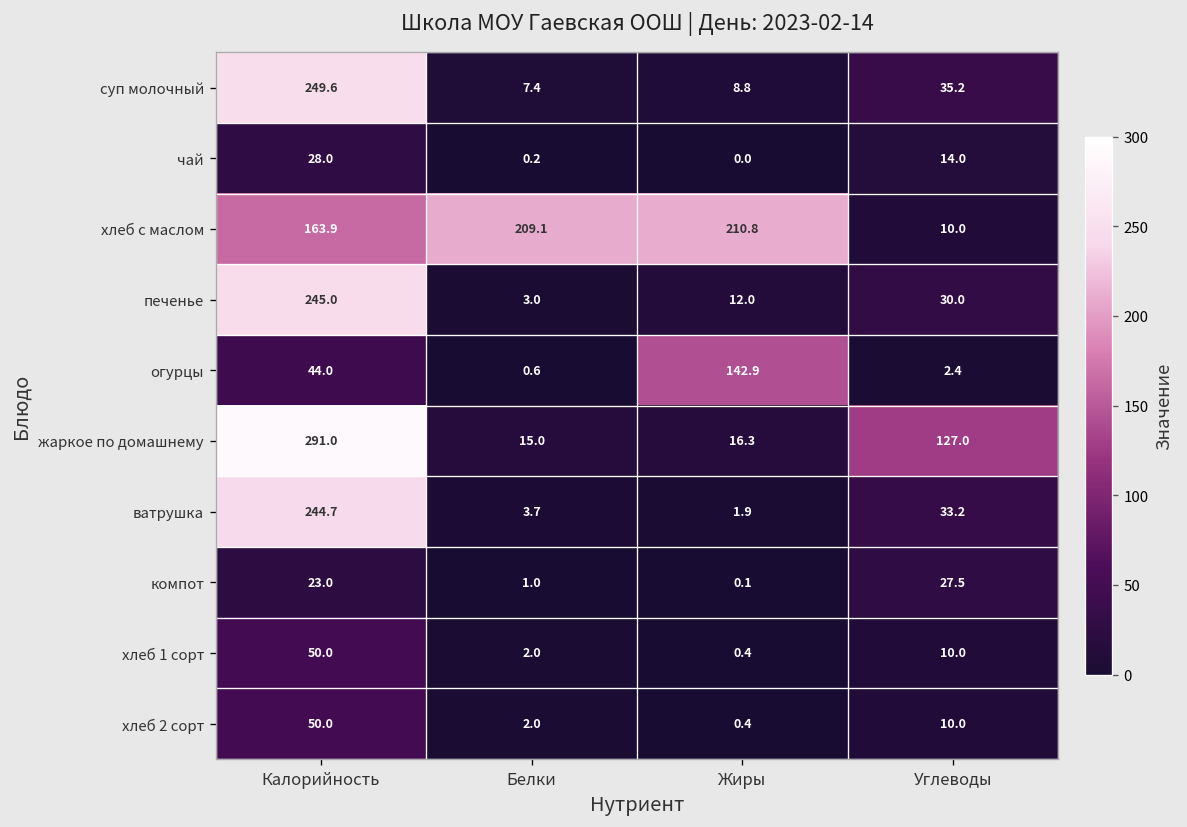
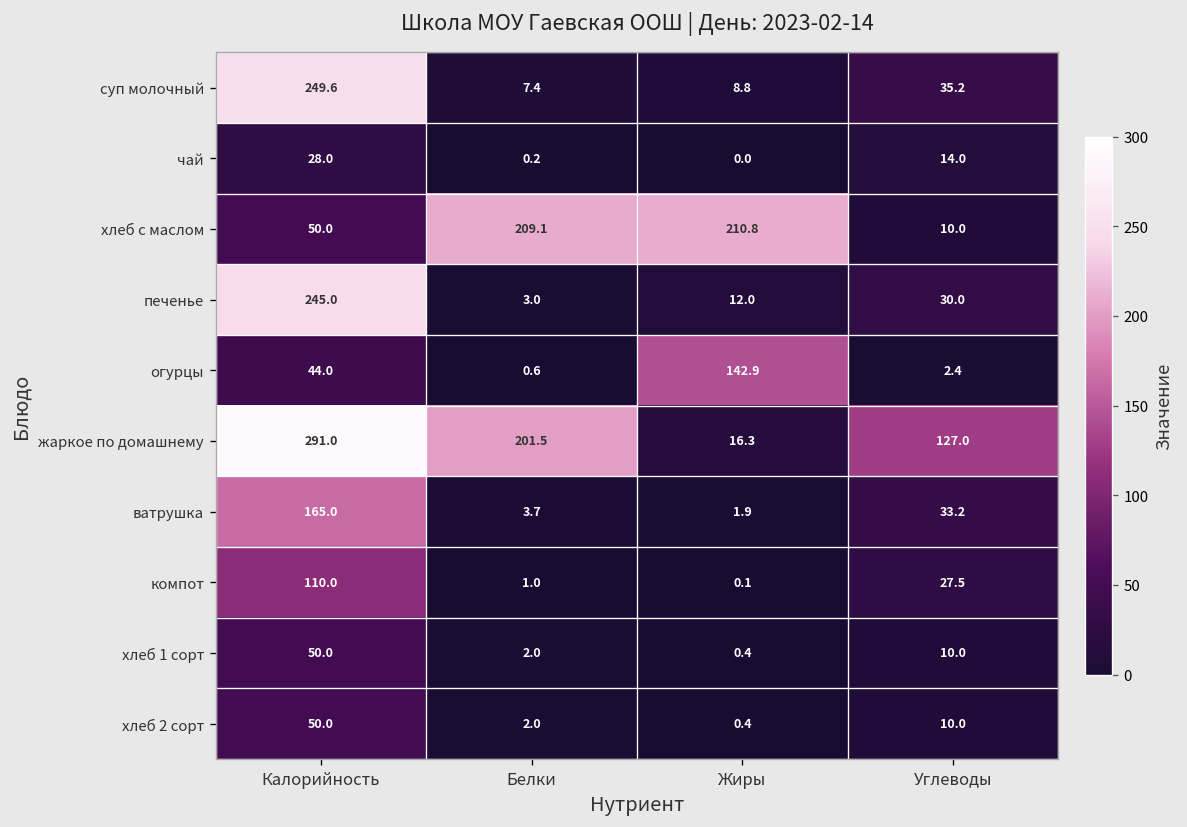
  {
    "суп молочный": {
      "Калорийность": 249.6,
      "Белки": 7.4,
      "Жиры": 8.8,
      "Углеводы": 35.2
    },
    "чай": {
      "Калорийность": 28.0,
      "Белки": 0.2,
      "Жиры": 0.0,
      "Углеводы": 14.0
    },
    "хлеб с маслом": {
-     "Калорийность": 163.9,
+     "Калорийность": 50.0,
      "Белки": 209.1,
      "Жиры": 210.8,
      "Углеводы": 10.0
    },
    "печенье": {
      "Калорийность": 245.0,
      "Белки": 3.0,
      "Жиры": 12.0,
      "Углеводы": 30.0
    },
    "огурцы": {
      "Калорийность": 44.0,
      "Белки": 0.6,
      "Жиры": 142.9,
      "Углеводы": 2.4
    },
    "жаркое по домашнему": {
      "Калорийность": 291.0,
-     "Белки": 15.0,
+     "Белки": 201.5,
      "Жиры": 16.3,
      "Углеводы": 127.0
    },
    "ватрушка": {
-     "Калорийность": 244.7,
+     "Калорийность": 165.0,
      "Белки": 3.7,
      "Жиры": 1.9,
      "Углеводы": 33.2
    },
    "компот": {
-     "Калорийность": 23.0,
+     "Калорийность": 110.0,
      "Белки": 1.0,
      "Жиры": 0.1,
      "Углеводы": 27.5
    },
    "хлеб 1 сорт": {
      "Калорийность": 50.0,
      "Белки": 2.0,
      "Жиры": 0.4,
      "Углеводы": 10.0
    },
    "хлеб 2 сорт": {
      "Калорийность": 50.0,
      "Белки": 2.0,
      "Жиры": 0.4,
      "Углеводы": 10.0
    }
  }
